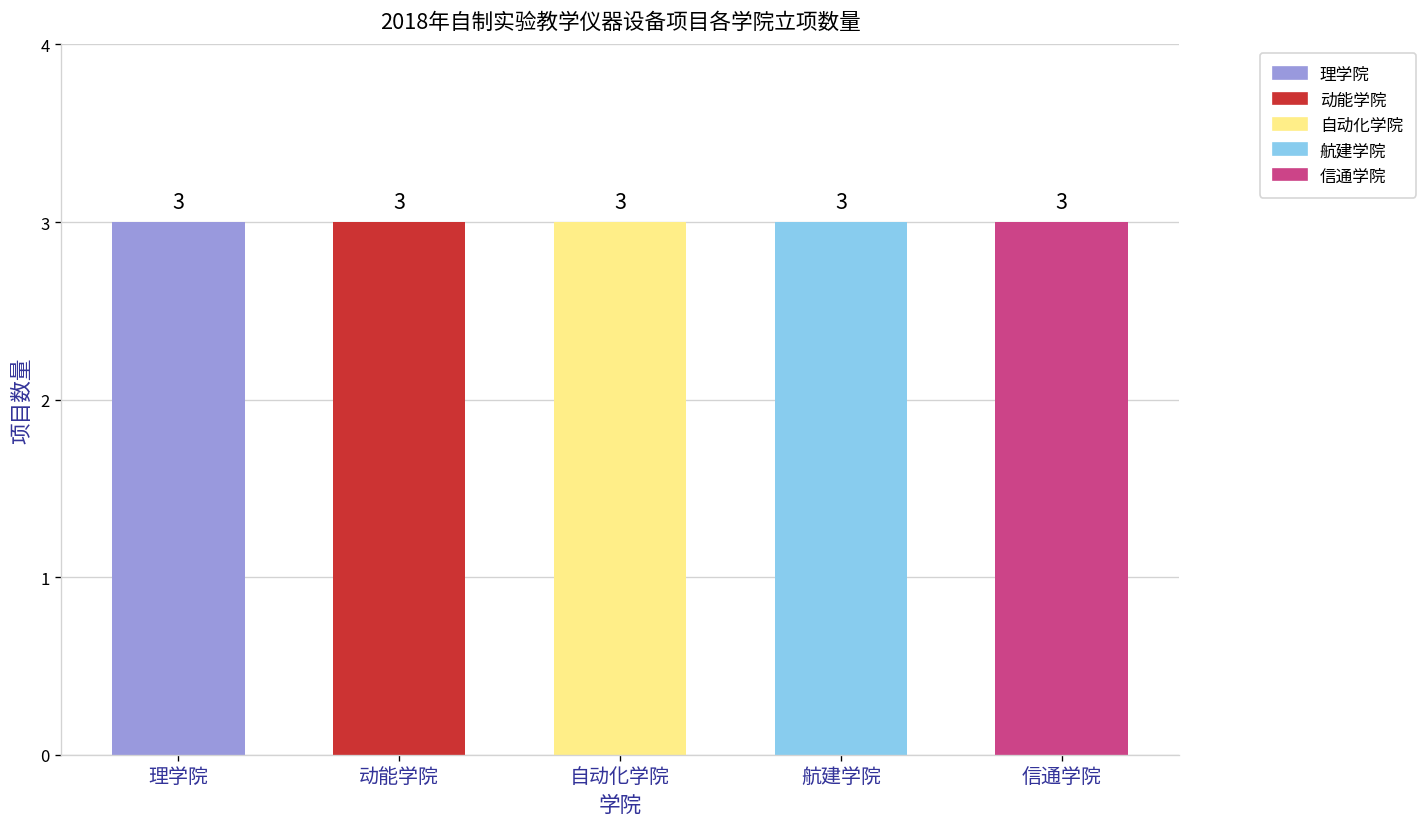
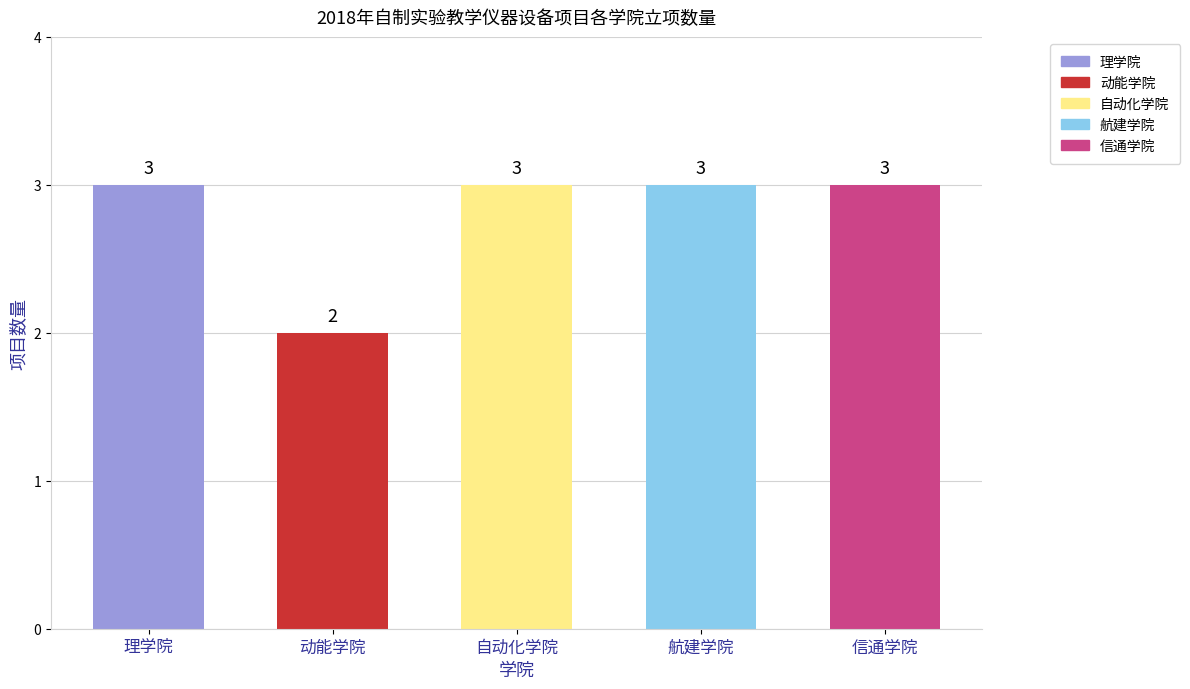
  {
    "理学院": 3,
-   "动能学院": 3,
+   "动能学院": 2,
    "自动化学院": 3,
    "航建学院": 3,
    "信通学院": 3
  }
